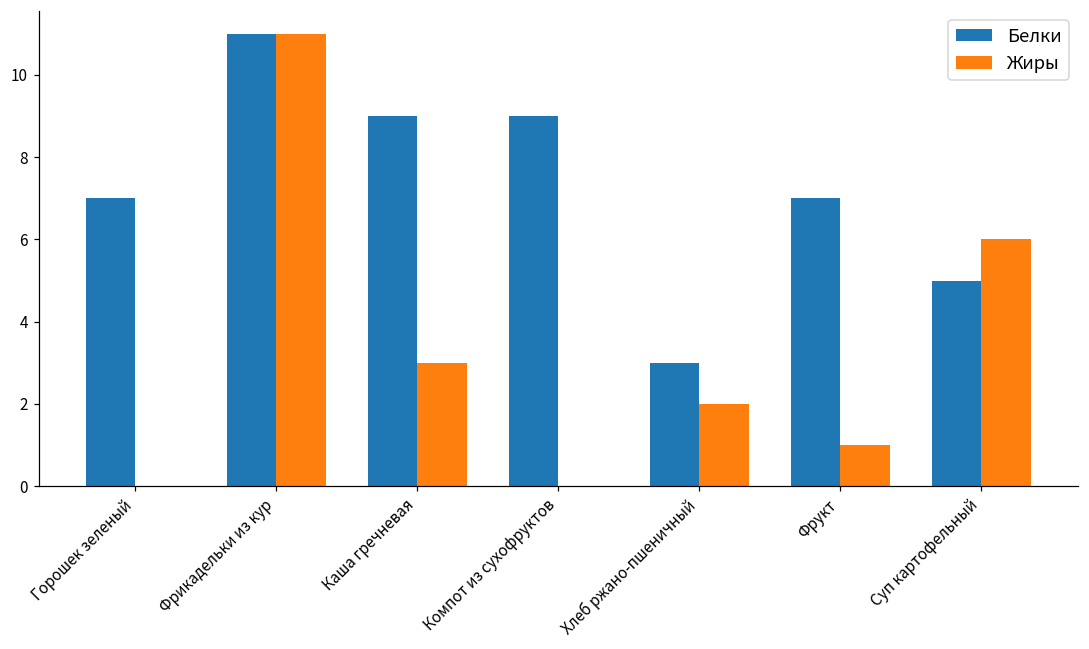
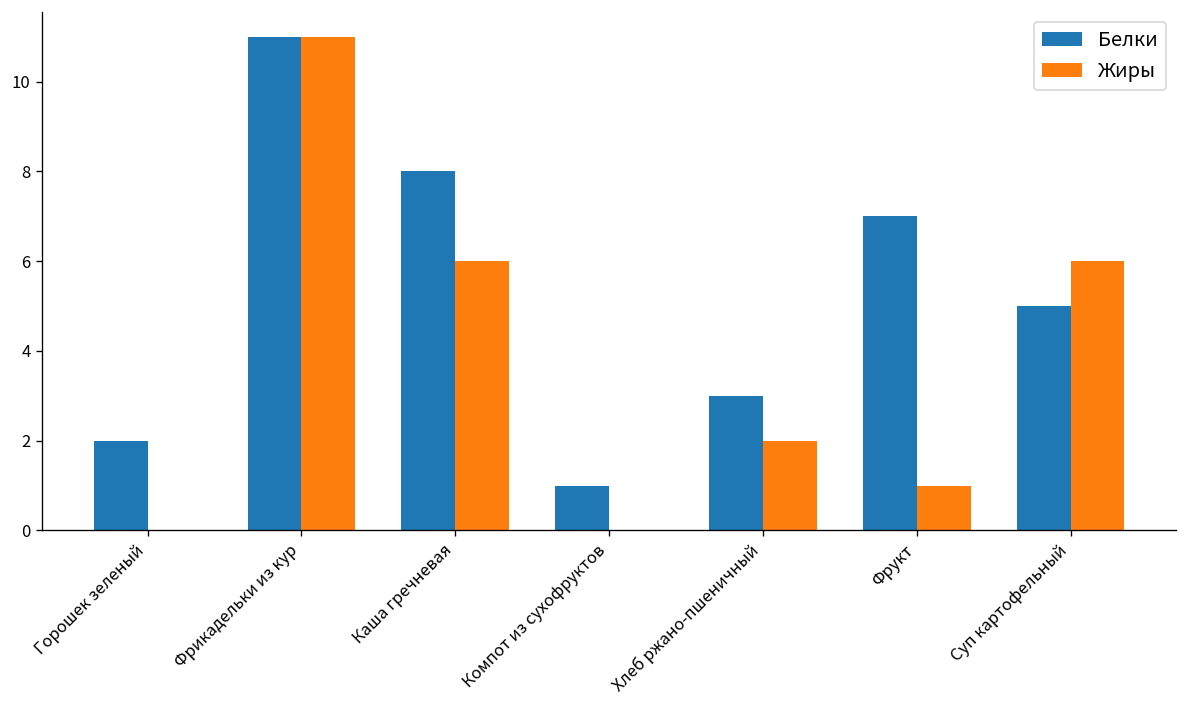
  {
    "Белки": {
-     "Горошек зеленый": 7,
+     "Горошек зеленый": 2,
      "Фрикадельки из кур": 11,
-     "Каша гречневая": 9,
-     "Компот из сухофруктов": 9,
+     "Каша гречневая": 8,
+     "Компот из сухофруктов": 1,
      "Хлеб ржано-пшеничный": 3,
      "Фрукт": 7,
      "Суп картофельный": 5
    },
    "Жиры": {
      "Горошек зеленый": 0,
      "Фрикадельки из кур": 11,
-     "Каша гречневая": 3,
+     "Каша гречневая": 6,
      "Компот из сухофруктов": 0,
      "Хлеб ржано-пшеничный": 2,
      "Фрукт": 1,
      "Суп картофельный": 6
    }
  }
